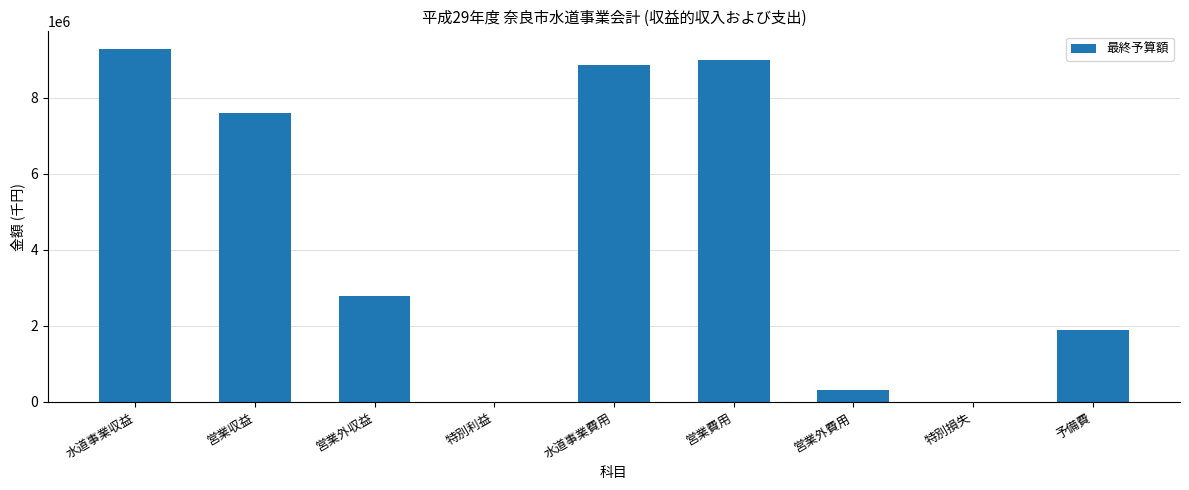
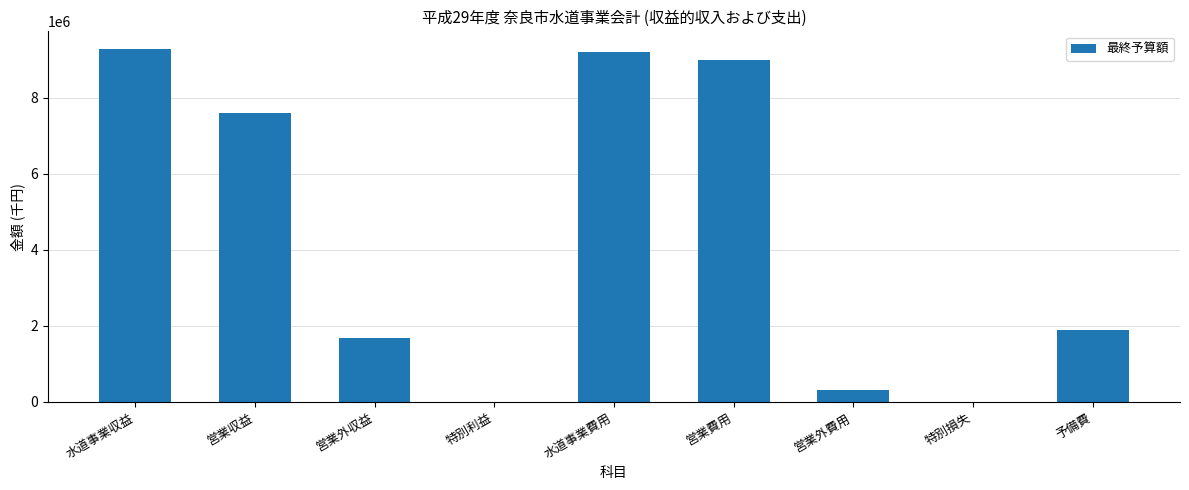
  {
    "水道事業収益": 9300000,
    "営業収益": 7600000,
-   "営業外収益": 2800000,
-   "水道事業費用": 8900000,
+   "営業外収益": 1700000,
+   "水道事業費用": 9200000,
    "営業費用": 9000000,
    "営業外費用": 300000,
    "予備費": 1900000
  }
